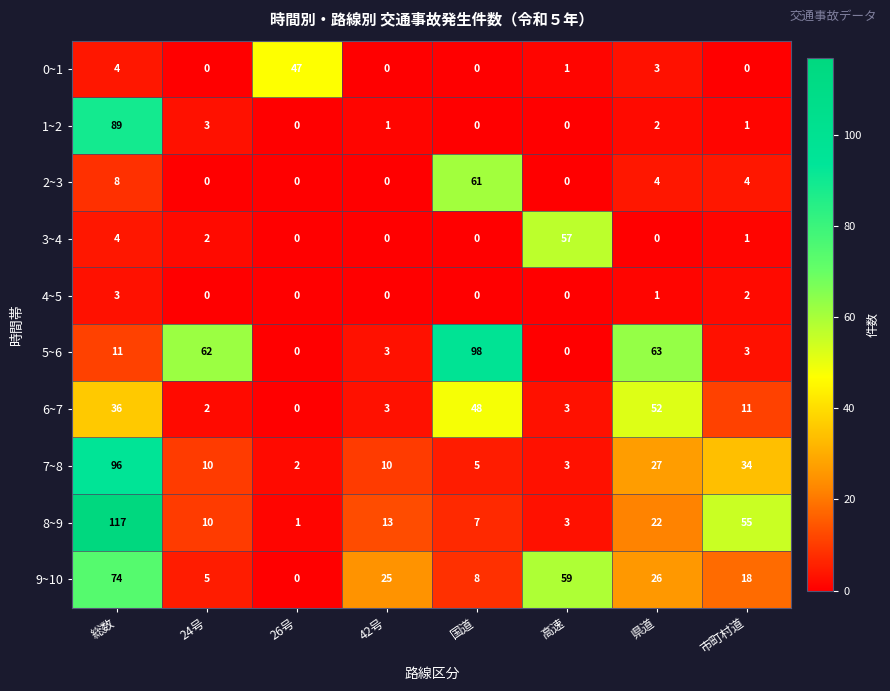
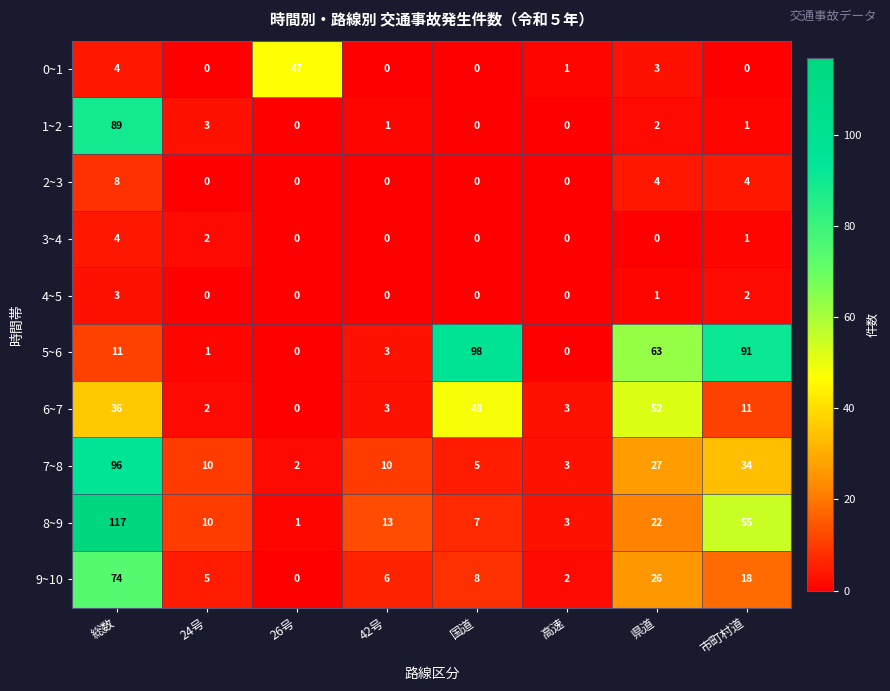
  {
    "0~1": {
      "総数": 4,
      "24号": 0,
      "26号": 47,
      "42号": 0,
      "国道": 0,
      "高速": 1,
      "県道": 3,
      "市町村道": 0
    },
    "1~2": {
      "総数": 89,
      "24号": 3,
      "26号": 0,
      "42号": 1,
      "国道": 0,
      "高速": 0,
      "県道": 2,
      "市町村道": 1
    },
    "2~3": {
      "総数": 8,
      "24号": 0,
      "26号": 0,
      "42号": 0,
-     "国道": 61,
+     "国道": 0,
      "高速": 0,
      "県道": 4,
      "市町村道": 4
    },
    "3~4": {
      "総数": 4,
      "24号": 2,
      "26号": 0,
      "42号": 0,
      "国道": 0,
-     "高速": 57,
+     "高速": 0,
      "県道": 0,
      "市町村道": 1
    },
    "4~5": {
      "総数": 3,
      "24号": 0,
      "26号": 0,
      "42号": 0,
      "国道": 0,
      "高速": 0,
      "県道": 1,
      "市町村道": 2
    },
    "5~6": {
      "総数": 11,
-     "24号": 62,
+     "24号": 1,
      "26号": 0,
      "42号": 3,
      "国道": 98,
      "高速": 0,
      "県道": 63,
-     "市町村道": 3
+     "市町村道": 91
    },
    "6~7": {
      "総数": 36,
      "24号": 2,
      "26号": 0,
      "42号": 3,
      "国道": 48,
      "高速": 3,
      "県道": 52,
      "市町村道": 11
    },
    "7~8": {
      "総数": 96,
      "24号": 10,
      "26号": 2,
      "42号": 10,
      "国道": 5,
      "高速": 3,
      "県道": 27,
      "市町村道": 34
    },
    "8~9": {
      "総数": 117,
      "24号": 10,
      "26号": 1,
      "42号": 13,
      "国道": 7,
      "高速": 3,
      "県道": 22,
      "市町村道": 55
    },
    "9~10": {
      "総数": 74,
      "24号": 5,
      "26号": 0,
-     "42号": 25,
+     "42号": 6,
      "国道": 8,
-     "高速": 59,
+     "高速": 2,
      "県道": 26,
      "市町村道": 18
    }
  }
